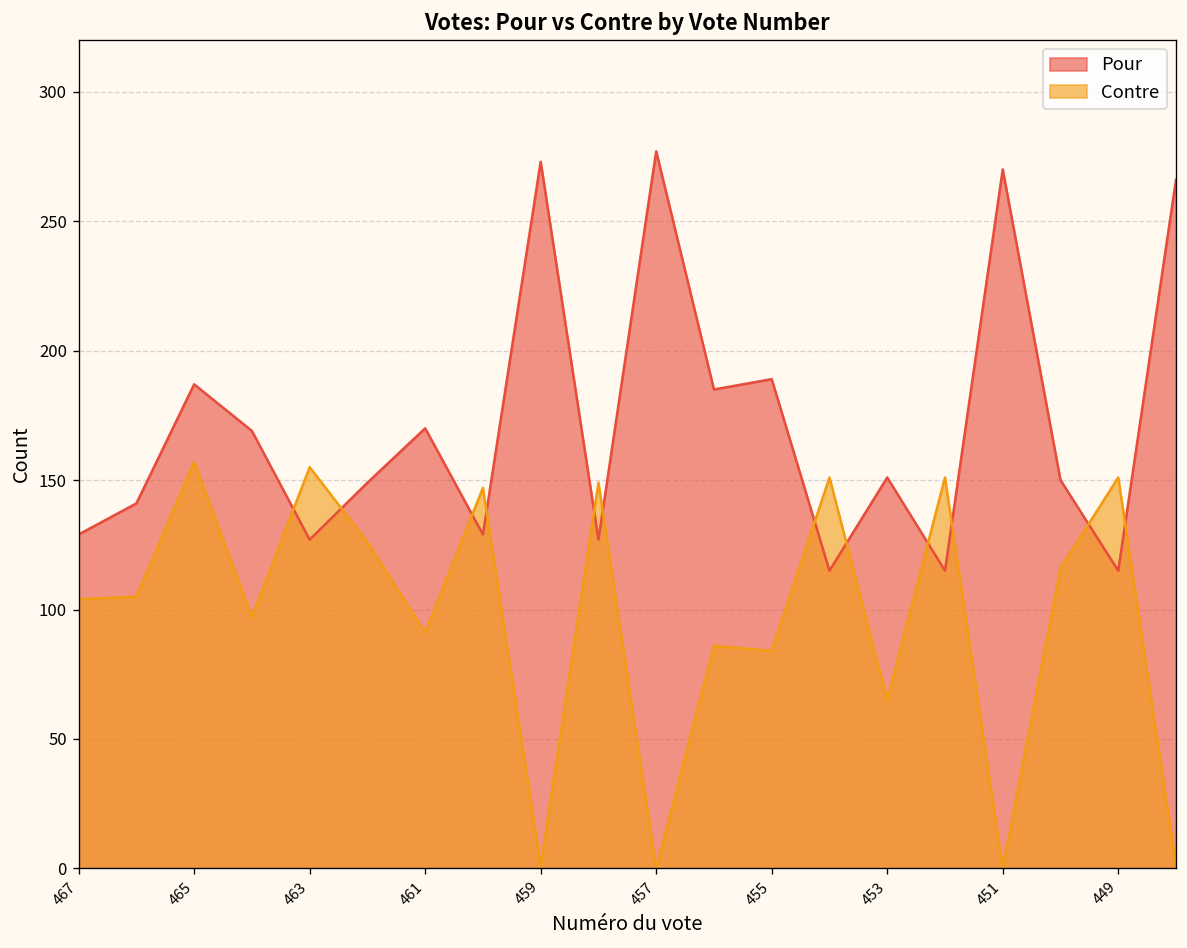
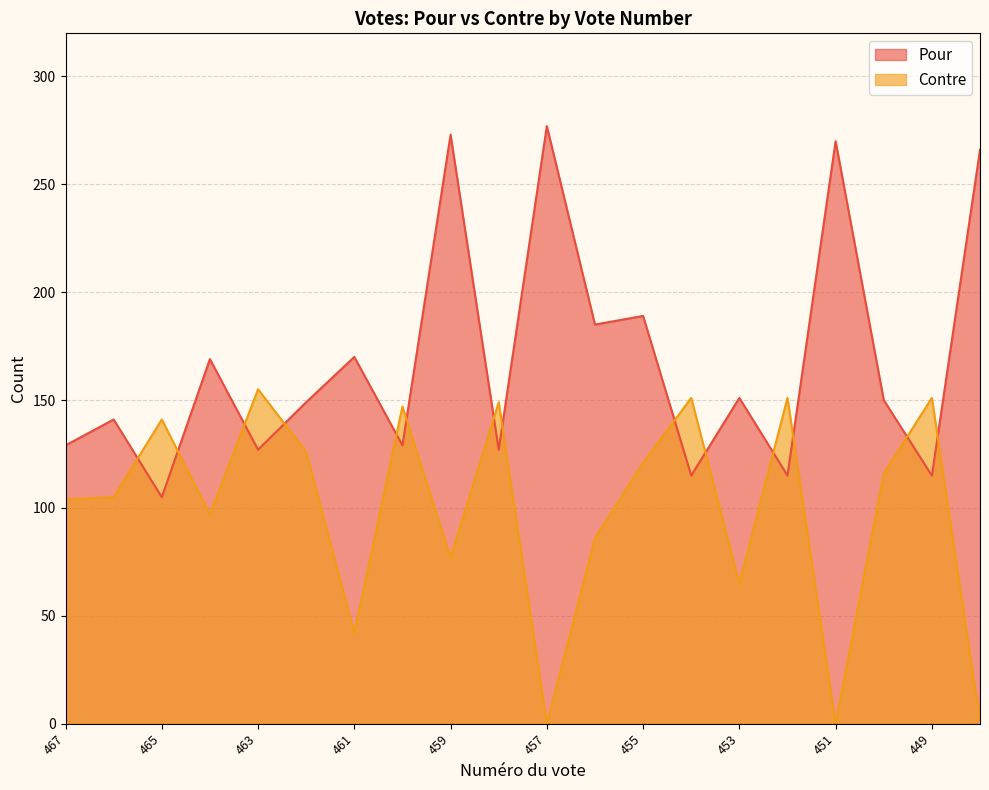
  {
    "Pour": {
      "467": 129,
-     "465": 187,
+     "465": 105,
      "463": 127,
      "461": 170,
      "459": 273,
      "457": 277,
      "455": 189,
      "453": 151,
      "451": 270,
      "449": 115
    },
    "Contre": {
      "467": 104,
-     "465": 157,
+     "465": 141,
      "463": 155,
-     "461": 91,
-     "459": 1,
+     "461": 42,
+     "459": 77,
      "457": 0,
-     "455": 84,
+     "455": 121,
      "453": 65,
      "451": 0,
      "449": 151
    }
  }
